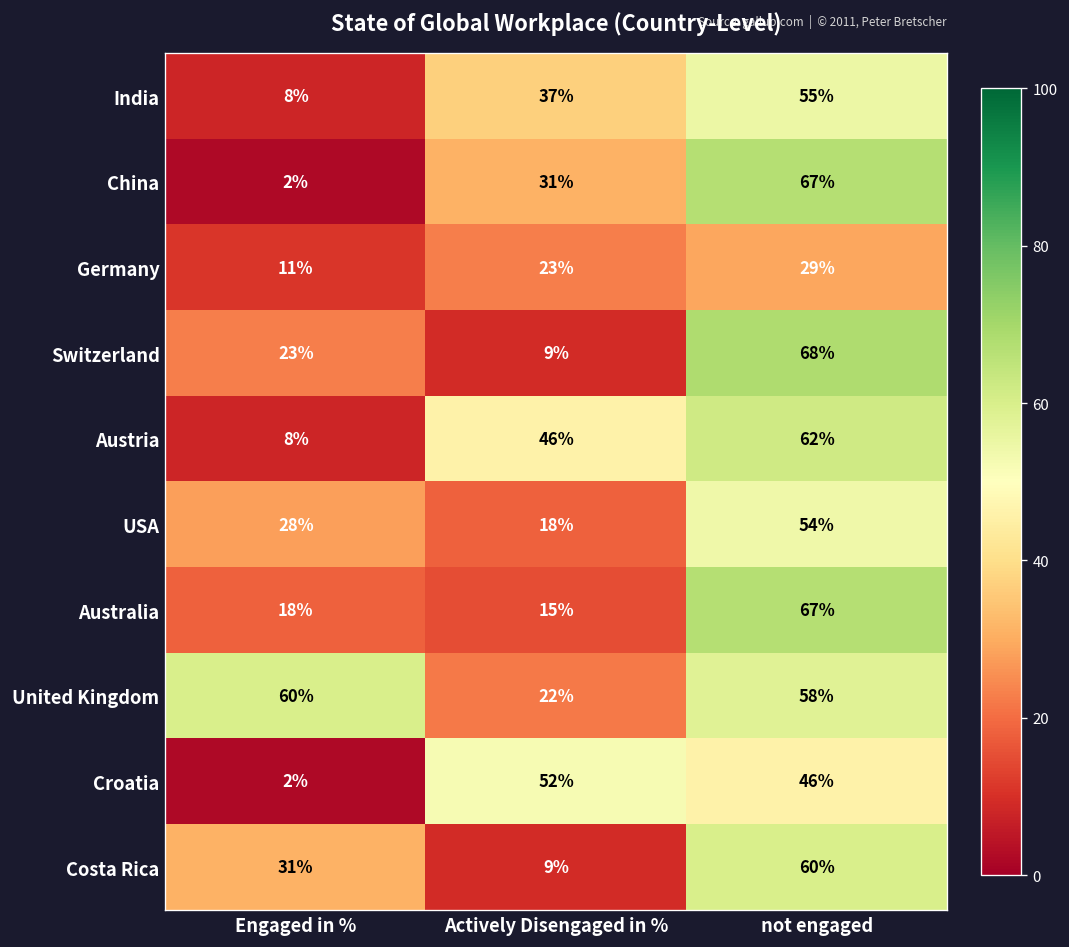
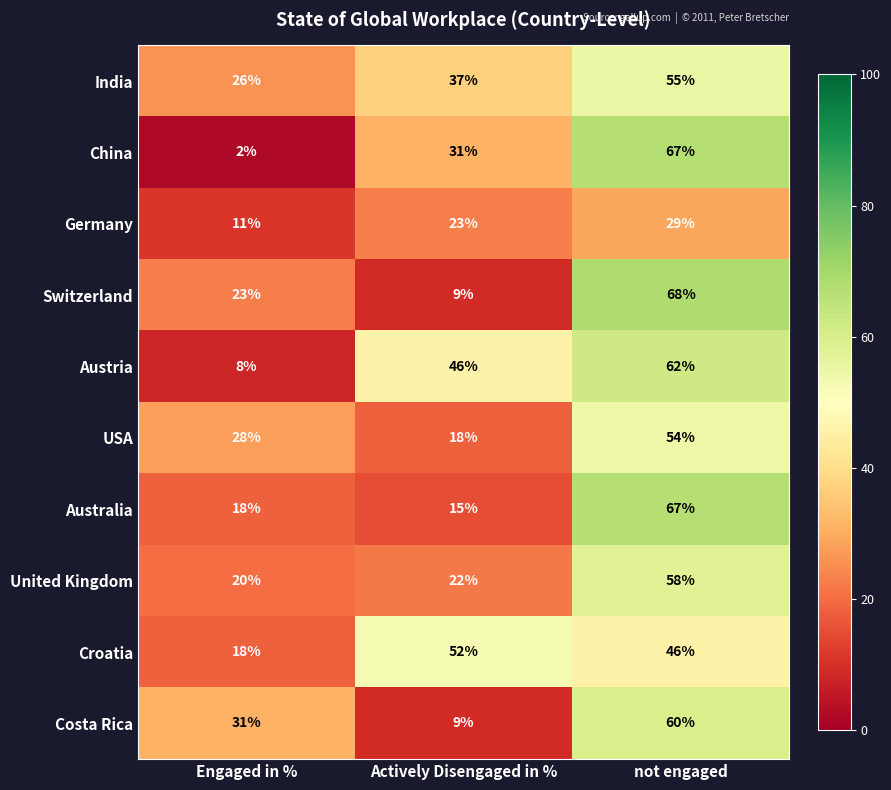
  {
    "India": {
-     "Engaged in %": "8%",
+     "Engaged in %": "26%",
      "Actively Disengaged in %": "37%",
      "not engaged": "55%"
    },
    "China": {
      "Engaged in %": "2%",
      "Actively Disengaged in %": "31%",
      "not engaged": "67%"
    },
    "Germany": {
      "Engaged in %": "11%",
      "Actively Disengaged in %": "23%",
      "not engaged": "29%"
    },
    "Switzerland": {
      "Engaged in %": "23%",
      "Actively Disengaged in %": "9%",
      "not engaged": "68%"
    },
    "Austria": {
      "Engaged in %": "8%",
      "Actively Disengaged in %": "46%",
      "not engaged": "62%"
    },
    "USA": {
      "Engaged in %": "28%",
      "Actively Disengaged in %": "18%",
      "not engaged": "54%"
    },
    "Australia": {
      "Engaged in %": "18%",
      "Actively Disengaged in %": "15%",
      "not engaged": "67%"
    },
    "United Kingdom": {
-     "Engaged in %": "60%",
+     "Engaged in %": "20%",
      "Actively Disengaged in %": "22%",
      "not engaged": "58%"
    },
    "Croatia": {
-     "Engaged in %": "2%",
+     "Engaged in %": "18%",
      "Actively Disengaged in %": "52%",
      "not engaged": "46%"
    },
    "Costa Rica": {
      "Engaged in %": "31%",
      "Actively Disengaged in %": "9%",
      "not engaged": "60%"
    }
  }
